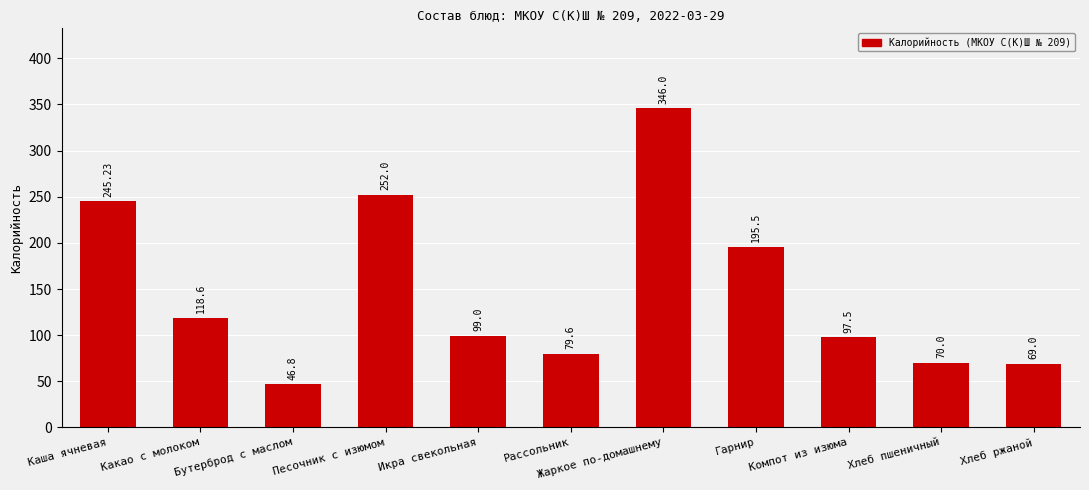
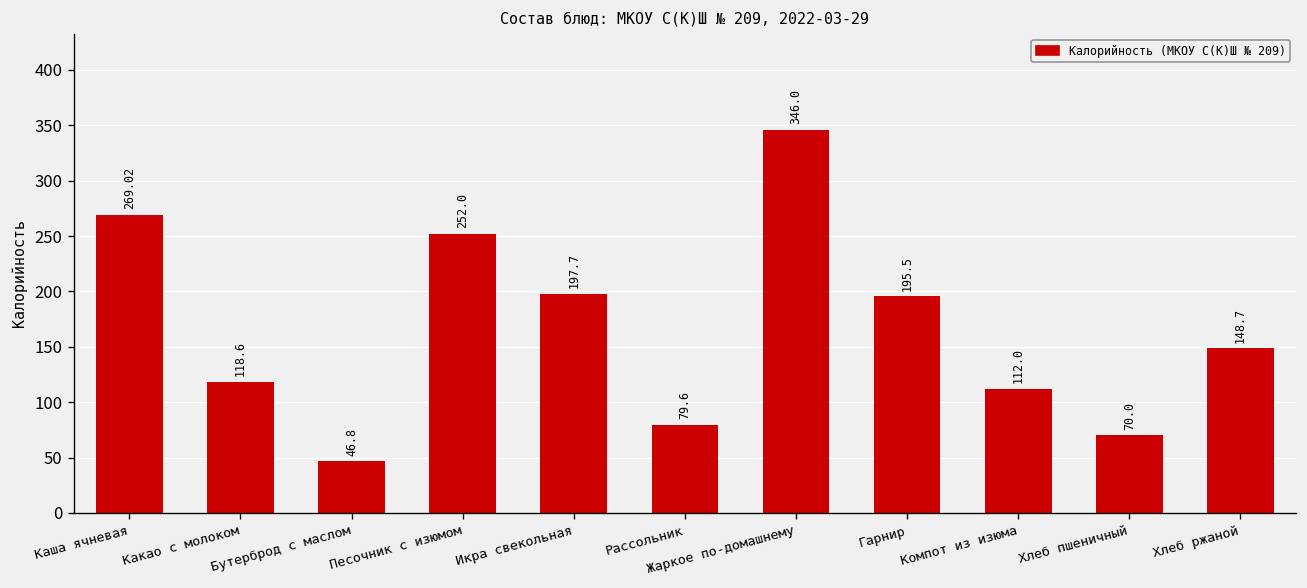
  {
-   "Каша ячневая": 245.23,
+   "Каша ячневая": 269.02,
    "Какао с молоком": 118.6,
    "Бутерброд с маслом": 46.8,
    "Песочник с изюмом": 252.0,
-   "Икра свекольная": 99.0,
+   "Икра свекольная": 197.7,
    "Рассольник": 79.6,
    "Жаркое по-домашнему": 346.0,
    "Гарнир": 195.5,
-   "Компот из изюма": 97.5,
+   "Компот из изюма": 112.0,
    "Хлеб пшеничный": 70.0,
-   "Хлеб ржаной": 69.0
+   "Хлеб ржаной": 148.7
  }
